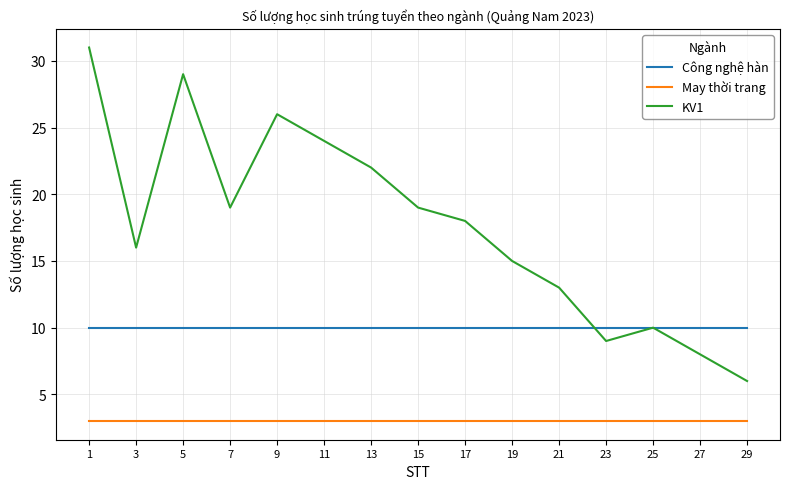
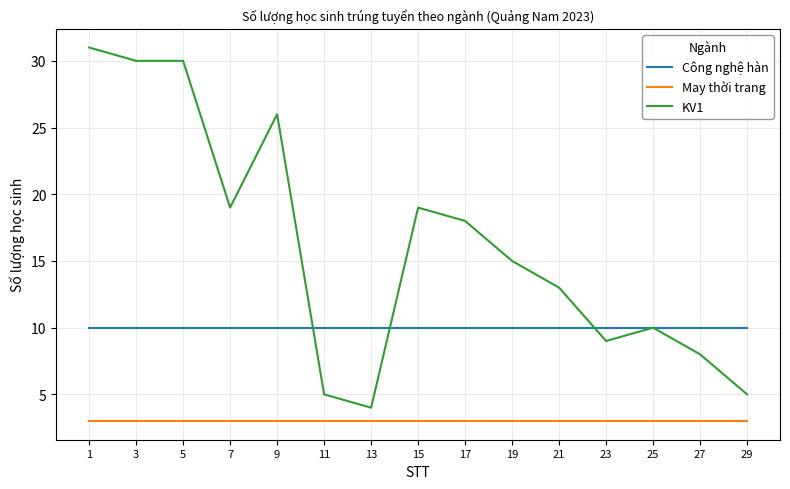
  {
    "Công nghệ hàn": {
      "1": 10,
      "3": 10,
      "5": 10,
      "7": 10,
      "9": 10,
      "11": 10,
      "13": 10,
      "15": 10,
      "17": 10,
      "19": 10,
      "21": 10,
      "23": 10,
      "27": 10,
      "29": 10
    },
    "May thời trang": {
      "1": 3,
      "3": 3,
      "5": 3,
      "7": 3,
      "9": 3,
      "11": 3,
      "13": 3,
      "15": 3,
      "17": 3,
      "19": 3,
      "21": 3,
      "23": 3,
      "25": 3,
      "27": 3,
      "29": 3
    },
    "KV1": {
      "1": 31,
-     "3": 16,
-     "5": 29,
+     "3": 30,
+     "5": 30,
      "7": 19,
      "9": 26,
-     "11": 24,
-     "13": 22,
+     "11": 5,
+     "13": 4,
      "15": 19,
      "17": 18,
      "19": 15,
      "21": 13,
      "23": 9,
      "27": 8,
-     "29": 6
+     "29": 5
    }
  }
